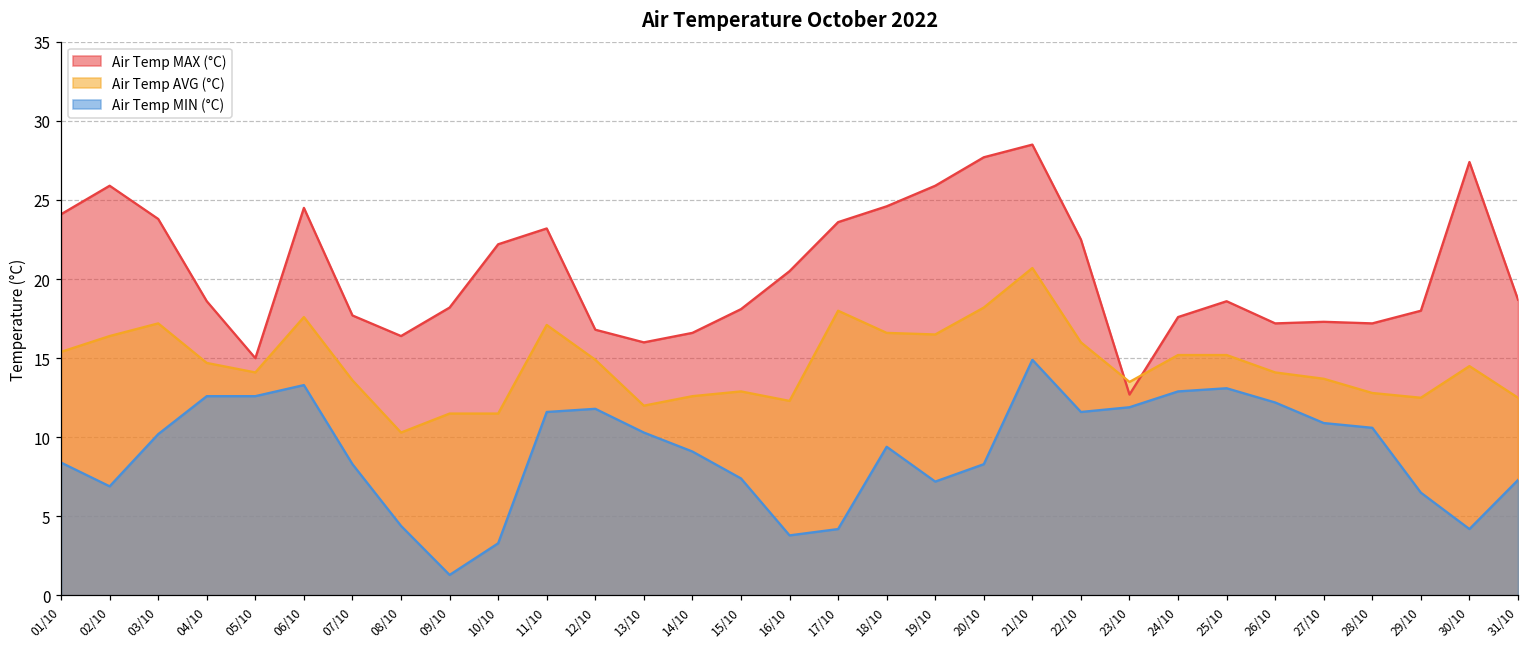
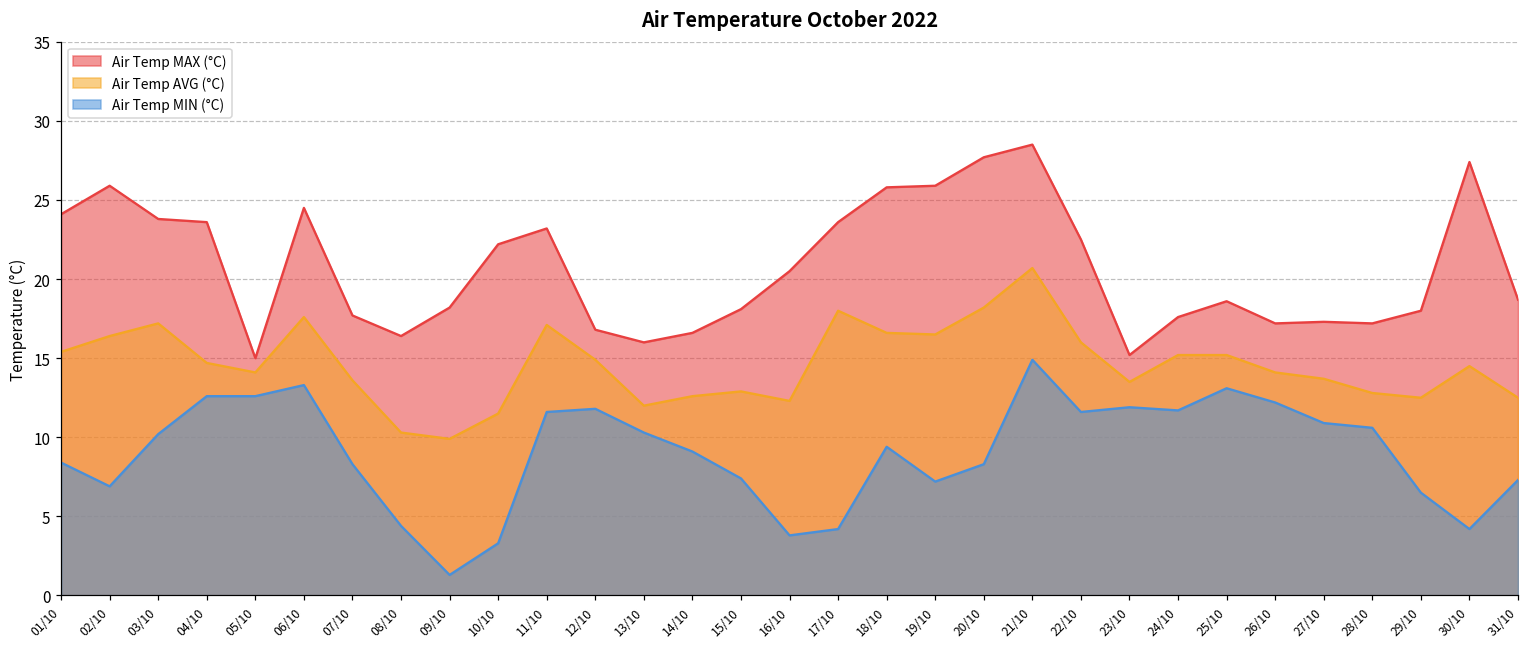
  {
    "Air Temp MAX (°C)": {
      "01/10": 24.1,
      "02/10": 25.9,
      "03/10": 23.8,
-     "04/10": 18.6,
+     "04/10": 23.6,
      "05/10": 15.0,
      "06/10": 24.5,
      "07/10": 17.7,
      "08/10": 16.4,
      "09/10": 18.2,
      "10/10": 22.2,
      "11/10": 23.2,
      "12/10": 16.8,
      "13/10": 16.0,
      "14/10": 16.6,
      "15/10": 18.1,
      "16/10": 20.5,
      "17/10": 23.6,
-     "18/10": 24.6,
+     "18/10": 25.8,
      "19/10": 25.9,
      "20/10": 27.7,
      "21/10": 28.5,
      "22/10": 22.5,
-     "23/10": 12.7,
+     "23/10": 15.2,
      "24/10": 17.6,
      "25/10": 18.6,
      "26/10": 17.2,
      "27/10": 17.3,
      "28/10": 17.2,
      "29/10": 18.0,
      "30/10": 27.4,
      "31/10": 18.7
    },
    "Air Temp AVG (°C)": {
      "01/10": 15.4,
      "02/10": 16.4,
      "03/10": 17.2,
      "04/10": 14.7,
      "05/10": 14.1,
      "06/10": 17.6,
      "07/10": 13.6,
      "08/10": 10.3,
-     "09/10": 11.5,
+     "09/10": 9.9,
      "10/10": 11.5,
      "11/10": 17.1,
      "12/10": 14.9,
      "13/10": 12.0,
      "14/10": 12.6,
      "15/10": 12.9,
      "16/10": 12.3,
      "17/10": 18.0,
      "18/10": 16.6,
      "19/10": 16.5,
      "20/10": 18.2,
      "21/10": 20.7,
      "22/10": 16.0,
      "23/10": 13.5,
      "24/10": 15.2,
      "25/10": 15.2,
      "26/10": 14.1,
      "27/10": 13.7,
      "28/10": 12.8,
      "29/10": 12.5,
      "30/10": 14.5,
      "31/10": 12.5
    },
    "Air Temp MIN (°C)": {
      "01/10": 8.4,
      "02/10": 6.9,
      "03/10": 10.2,
      "04/10": 12.6,
      "05/10": 12.6,
      "06/10": 13.3,
      "07/10": 8.3,
      "08/10": 4.4,
      "09/10": 1.3,
      "10/10": 3.3,
      "11/10": 11.6,
      "12/10": 11.8,
      "13/10": 10.3,
      "14/10": 9.1,
      "15/10": 7.4,
      "16/10": 3.8,
      "17/10": 4.2,
      "18/10": 9.4,
      "19/10": 7.2,
      "20/10": 8.3,
      "21/10": 14.9,
      "22/10": 11.6,
      "23/10": 11.9,
-     "24/10": 12.9,
+     "24/10": 11.7,
      "25/10": 13.1,
      "26/10": 12.2,
      "27/10": 10.9,
      "28/10": 10.6,
      "29/10": 6.5,
      "30/10": 4.2,
      "31/10": 7.3
    }
  }
